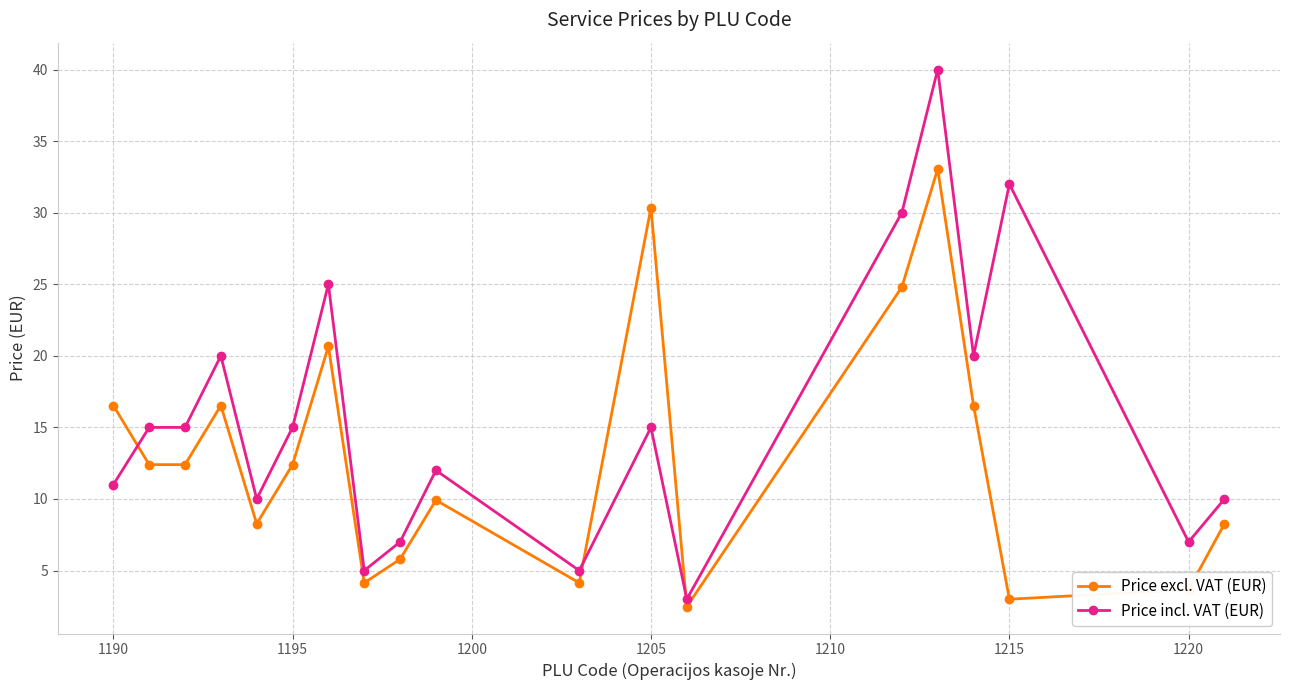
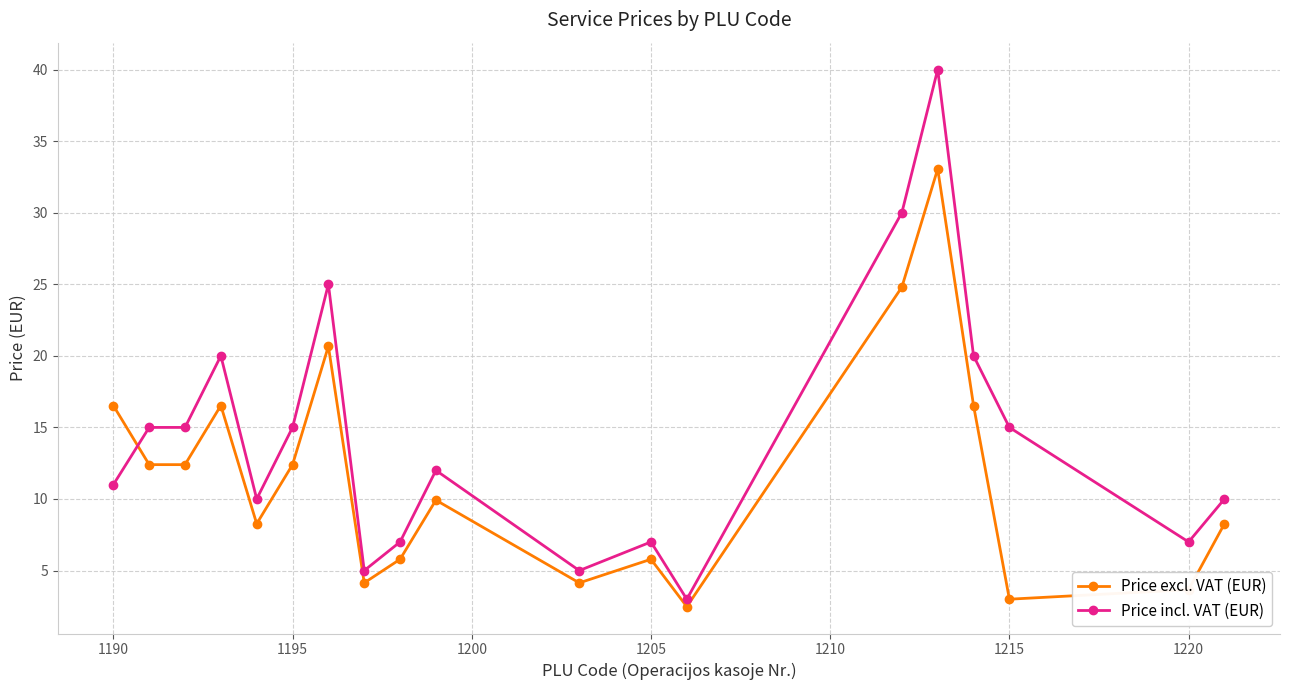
  {
    "Price excl. VAT (EUR)": {
      "1190": 16.5,
      "1195": 12.4,
-     "1205": 30.4,
+     "1205": 5.8,
      "1215": 3.0
    },
    "Price incl. VAT (EUR)": {
      "1190": 11,
      "1195": 15,
-     "1205": 15,
-     "1215": 32,
+     "1205": 7,
+     "1215": 15,
      "1220": 7
    }
  }
